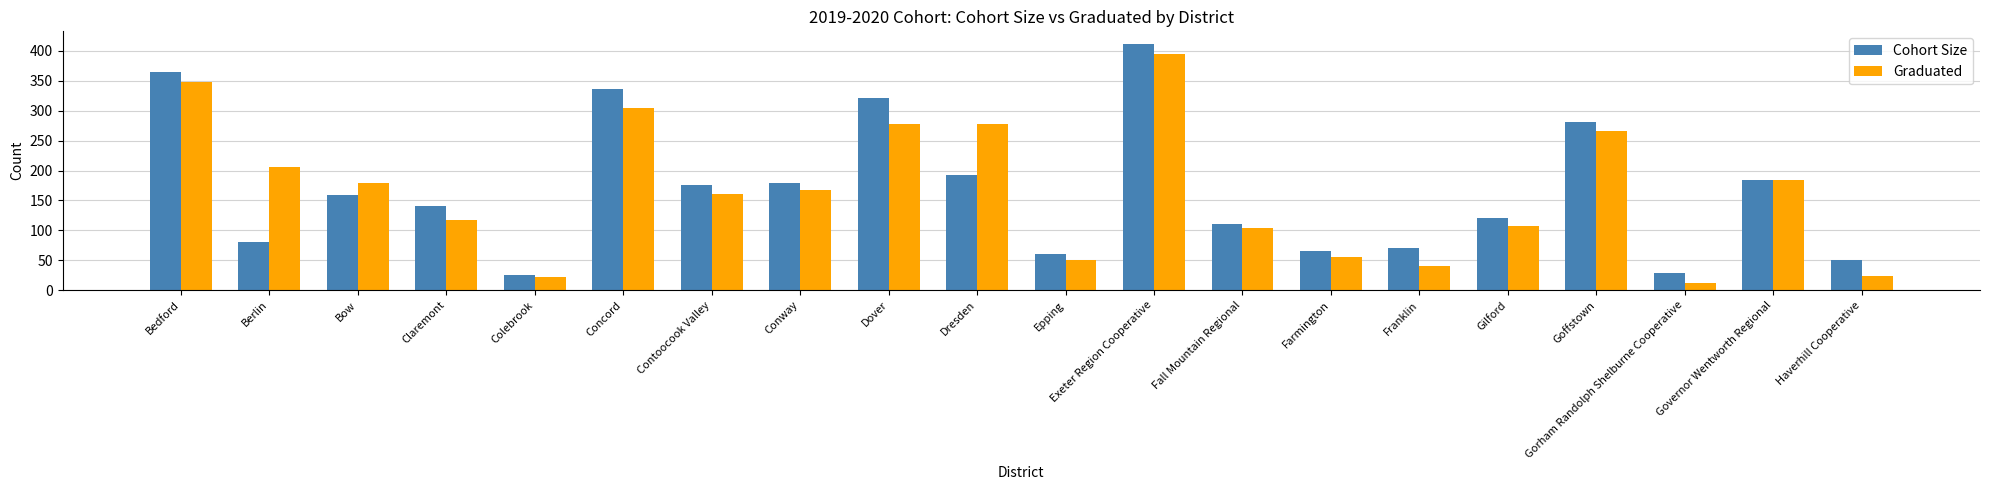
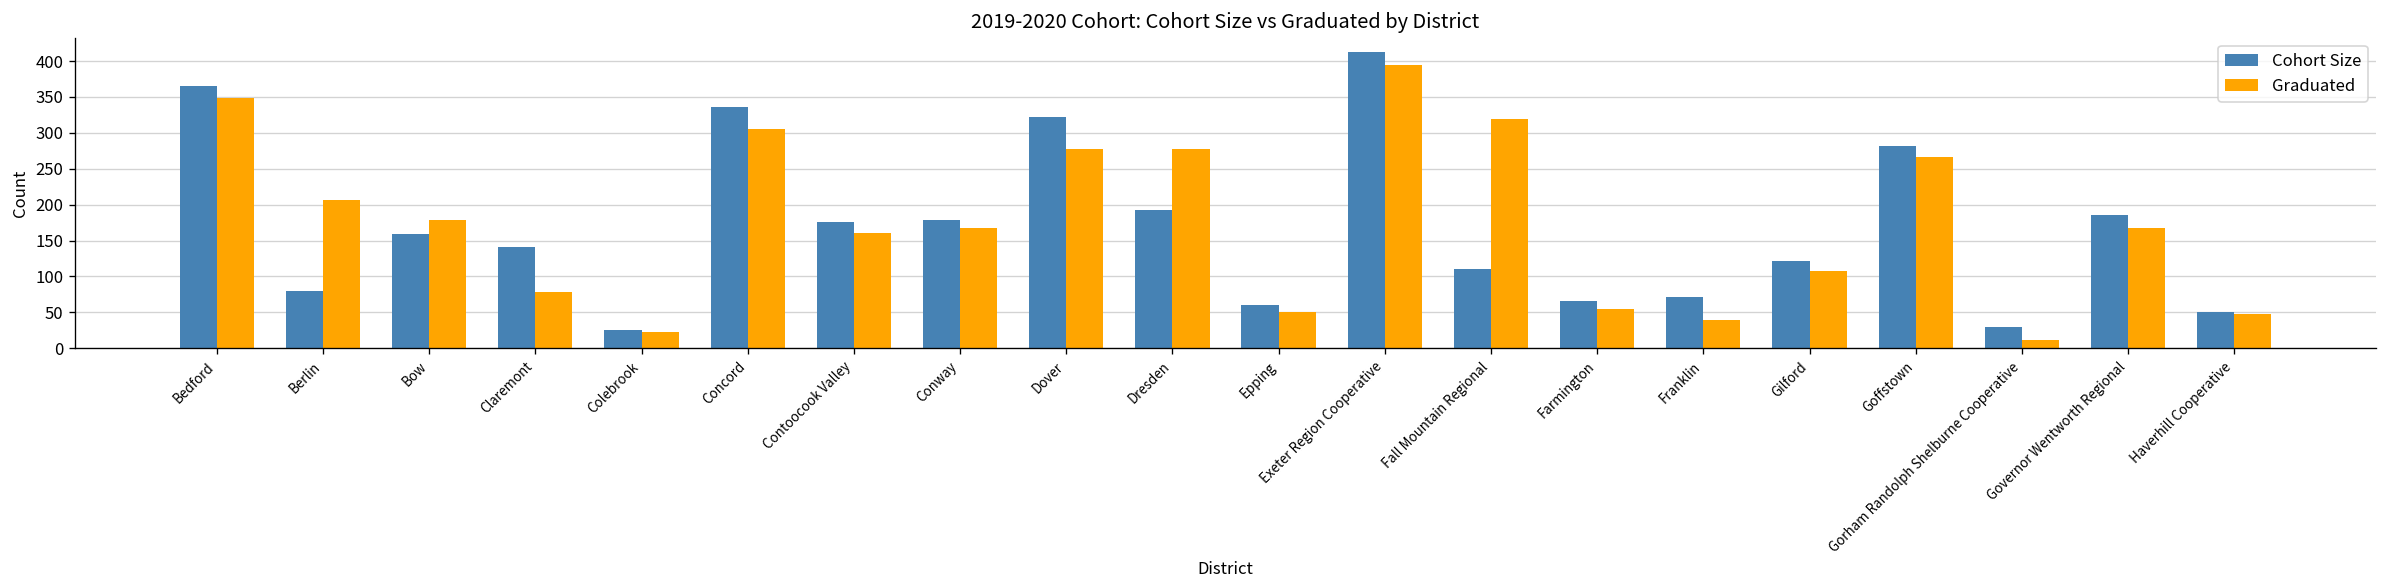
  {
    "Cohort Size": {
      "Bedford": 370,
      "Berlin": 80,
      "Bow": 160,
      "Claremont": 140,
      "Colebrook": 30,
      "Concord": 340,
      "Contoocook Valley": 180,
      "Conway": 180,
      "Dover": 320,
      "Dresden": 190,
      "Epping": 60,
      "Exeter Region Cooperative": 410,
      "Fall Mountain Regional": 110,
      "Farmington": 70,
      "Franklin": 70,
      "Gilford": 120,
      "Goffstown": 280,
      "Gorham Randolph Shelburne Cooperative": 30,
      "Governor Wentworth Regional": 190,
      "Haverhill Cooperative": 50
    },
    "Graduated": {
      "Bedford": 350,
      "Berlin": 210,
      "Bow": 180,
-     "Claremont": 120,
+     "Claremont": 80,
      "Colebrook": 20,
      "Concord": 310,
      "Contoocook Valley": 160,
      "Conway": 170,
      "Dover": 280,
      "Dresden": 280,
      "Epping": 50,
      "Exeter Region Cooperative": 390,
-     "Fall Mountain Regional": 100,
+     "Fall Mountain Regional": 320,
      "Farmington": 60,
      "Franklin": 40,
      "Gilford": 110,
      "Goffstown": 270,
      "Gorham Randolph Shelburne Cooperative": 10,
-     "Governor Wentworth Regional": 180,
-     "Haverhill Cooperative": 20
+     "Governor Wentworth Regional": 170,
+     "Haverhill Cooperative": 50
    }
  }
